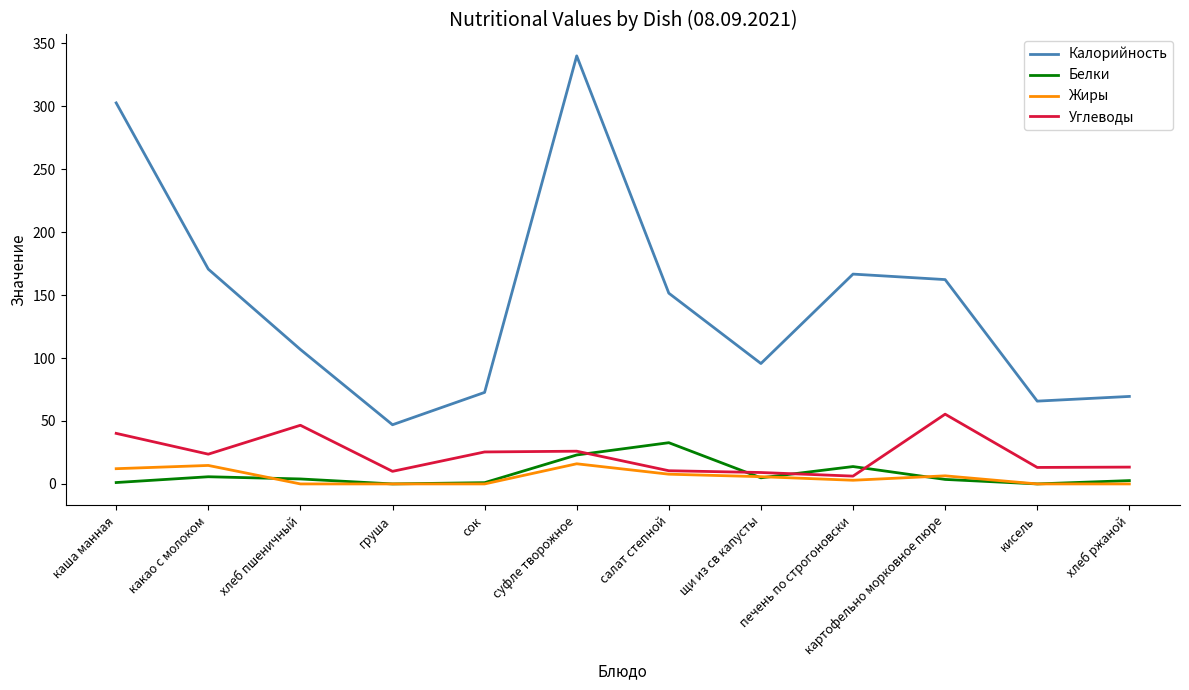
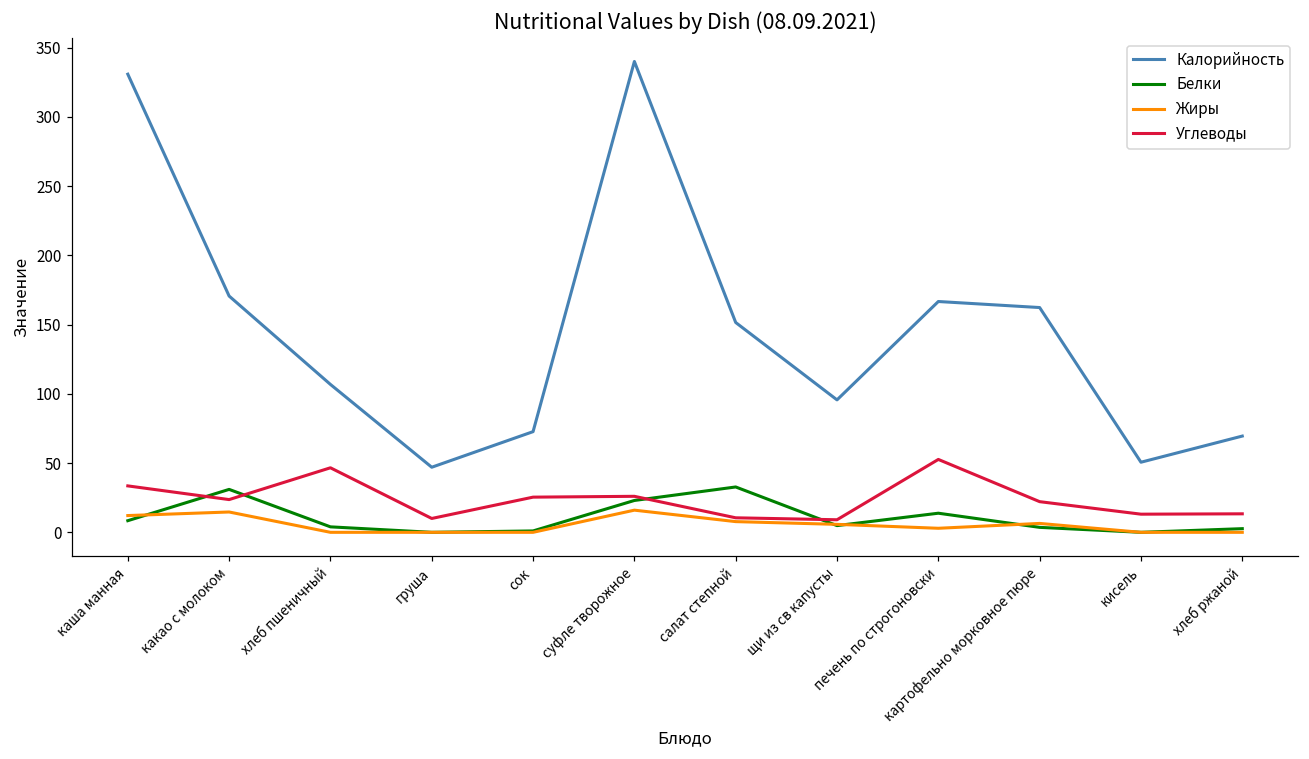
  {
    "Калорийность": {
-     "каша манная": 303,
+     "каша манная": 331,
      "какао с молоком": 171,
      "хлеб пшеничный": 107,
      "груша": 47,
      "сок": 73,
      "суфле творожное": 340,
      "салат степной": 152,
      "щи из св капусты": 96,
      "печень по строгоновски": 167,
      "картофельно морковное пюре": 162,
-     "кисель": 66,
+     "кисель": 51,
      "хлеб ржаной": 70
    },
    "Белки": {
-     "каша манная": 1,
-     "какао с молоком": 6,
+     "каша манная": 8,
+     "какао с молоком": 31,
      "хлеб пшеничный": 4,
      "суфле творожное": 23,
      "салат степной": 33,
      "печень по строгоновски": 14,
      "картофельно морковное пюре": 4,
      "хлеб ржаной": 3
    },
    "Жиры": {
      "каша манная": 12,
      "какао с молоком": 15,
      "хлеб пшеничный": 0,
      "суфле творожное": 16,
      "салат степной": 8,
      "печень по строгоновски": 3,
      "картофельно морковное пюре": 6,
      "хлеб ржаной": 0
    },
    "Углеводы": {
-     "каша манная": 40,
+     "каша манная": 34,
      "какао с молоком": 24,
      "хлеб пшеничный": 47,
      "груша": 10,
      "сок": 25,
      "суфле творожное": 26,
      "салат степной": 10,
      "щи из св капусты": 9,
-     "печень по строгоновски": 6,
-     "картофельно морковное пюре": 55,
+     "печень по строгоновски": 53,
+     "картофельно морковное пюре": 22,
      "кисель": 13,
      "хлеб ржаной": 13
    }
  }
